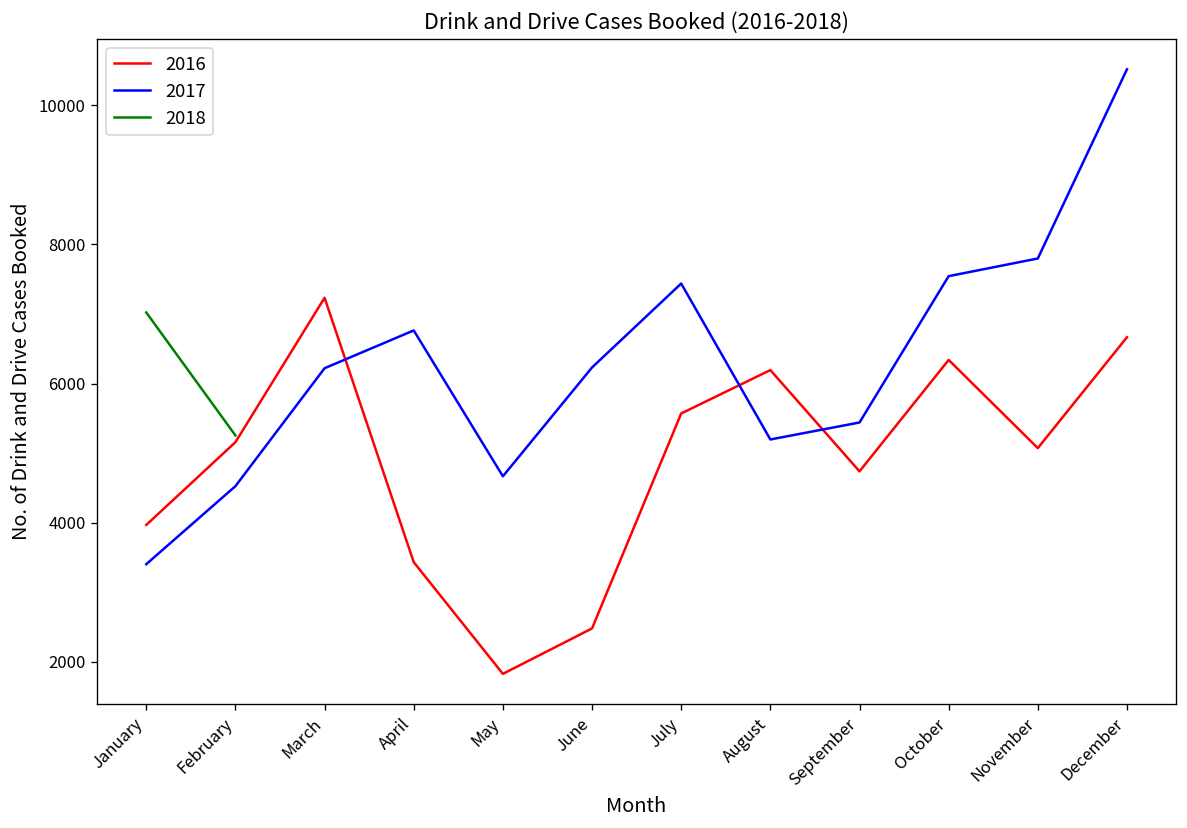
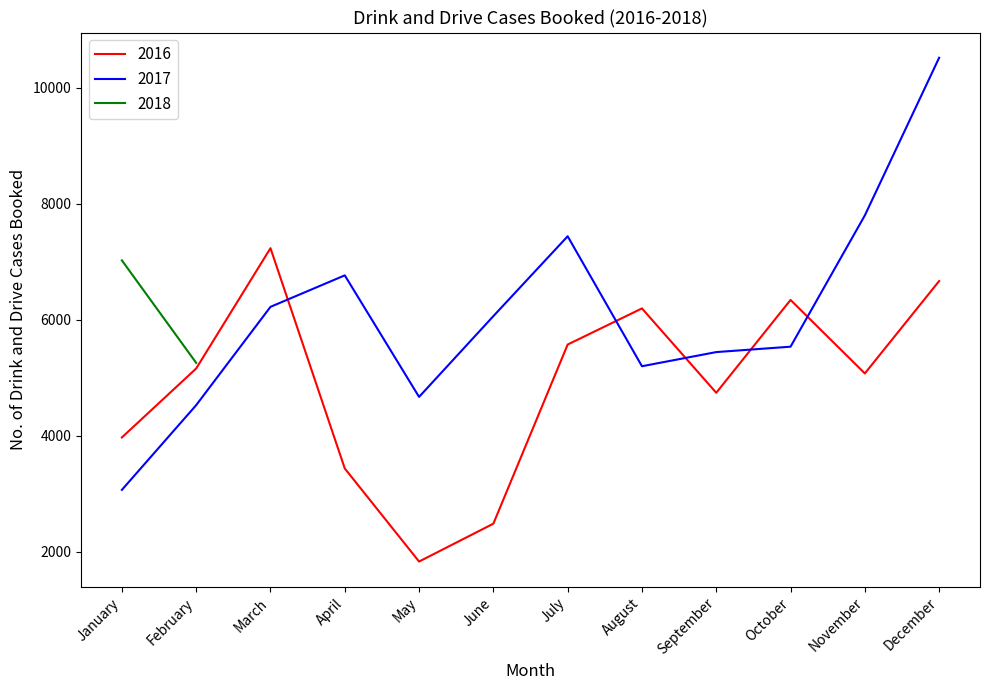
  {
    "2016": {
      "January": 4000,
      "February": 5200,
      "March": 7200,
      "April": 3400,
      "May": 1800,
      "June": 2500,
      "July": 5600,
      "August": 6200,
      "September": 4700,
      "October": 6300,
      "November": 5100,
      "December": 6700
    },
    "2017": {
-     "January": 3400,
+     "January": 3100,
      "February": 4500,
      "March": 6200,
      "April": 6800,
      "May": 4700,
-     "June": 6200,
+     "June": 6100,
      "July": 7400,
      "August": 5200,
      "September": 5400,
-     "October": 7500,
+     "October": 5500,
      "November": 7800,
      "December": 10500
    },
    "2018": {
      "January": 7000,
      "February": 5300
    }
  }
